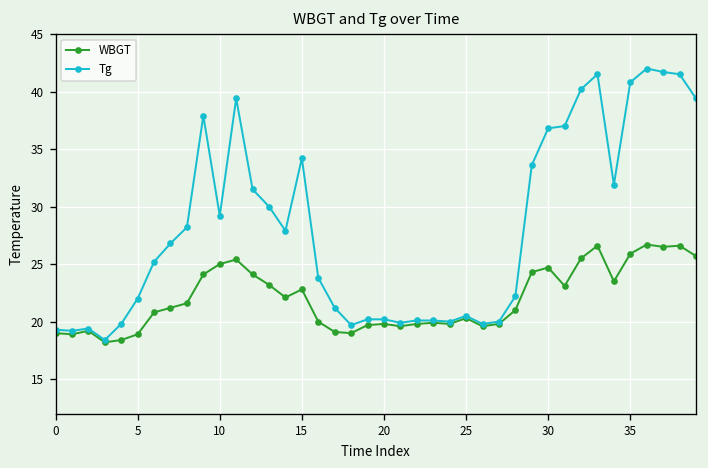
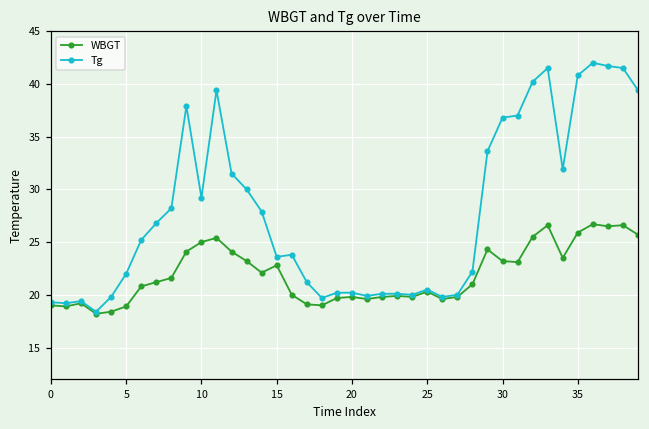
  {
    "WBGT": {
      "0": 19,
      "5": 19,
      "10": 25,
      "15": 23,
      "20": 20,
-     "30": 25,
+     "30": 23,
      "35": 26
    },
    "Tg": {
      "0": 19,
      "5": 22,
      "10": 29,
-     "15": 34,
+     "15": 24,
      "20": 20,
      "30": 37,
      "35": 41
    }
  }
